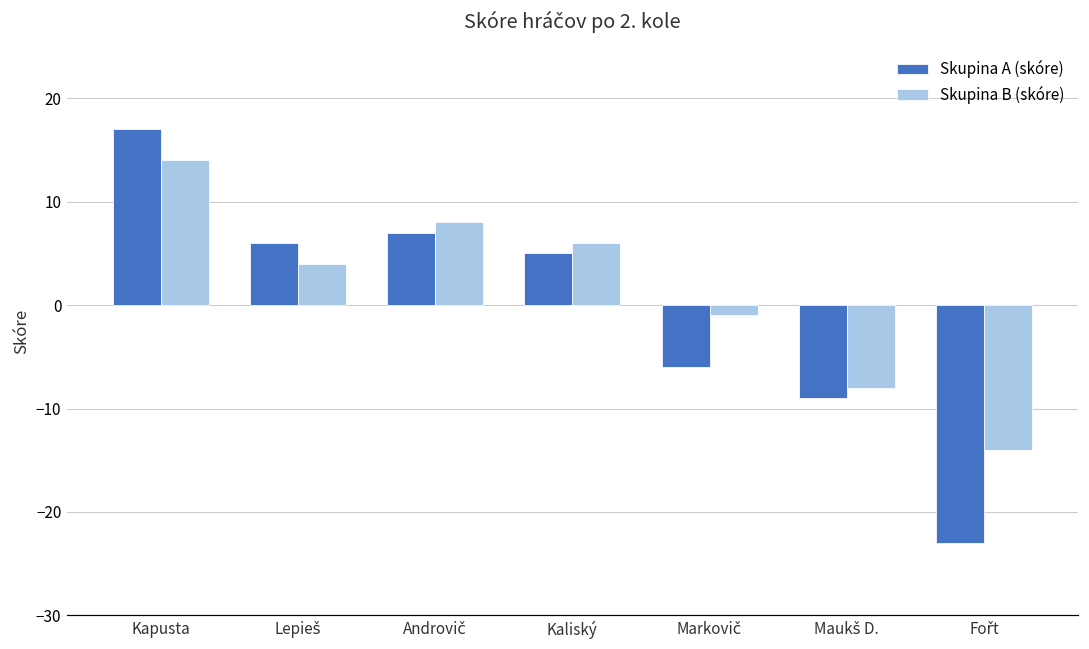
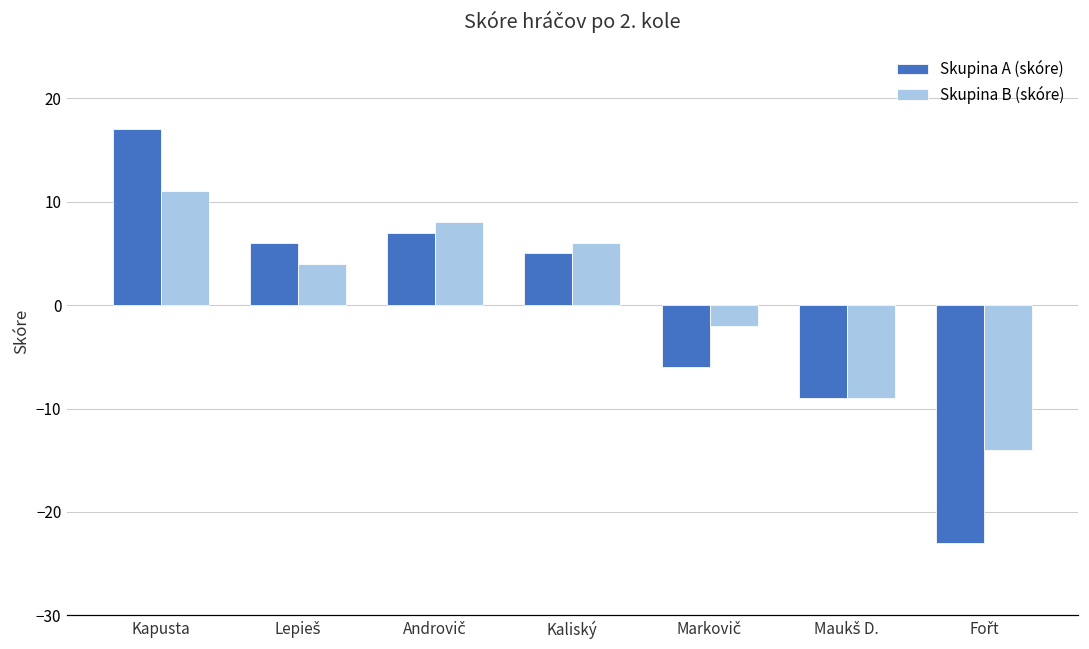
  {
    "Skupina A (skóre)": {
      "Kapusta": 17,
      "Lepieš": 6,
      "Androvič": 7,
      "Kaliský": 5,
      "Markovič": -6,
      "Maukš D.": -9,
      "Fořt": -23
    },
    "Skupina B (skóre)": {
-     "Kapusta": 14,
+     "Kapusta": 11,
      "Lepieš": 4,
      "Androvič": 8,
      "Kaliský": 6,
-     "Markovič": -1,
-     "Maukš D.": -8,
+     "Markovič": -2,
+     "Maukš D.": -9,
      "Fořt": -14
    }
  }
